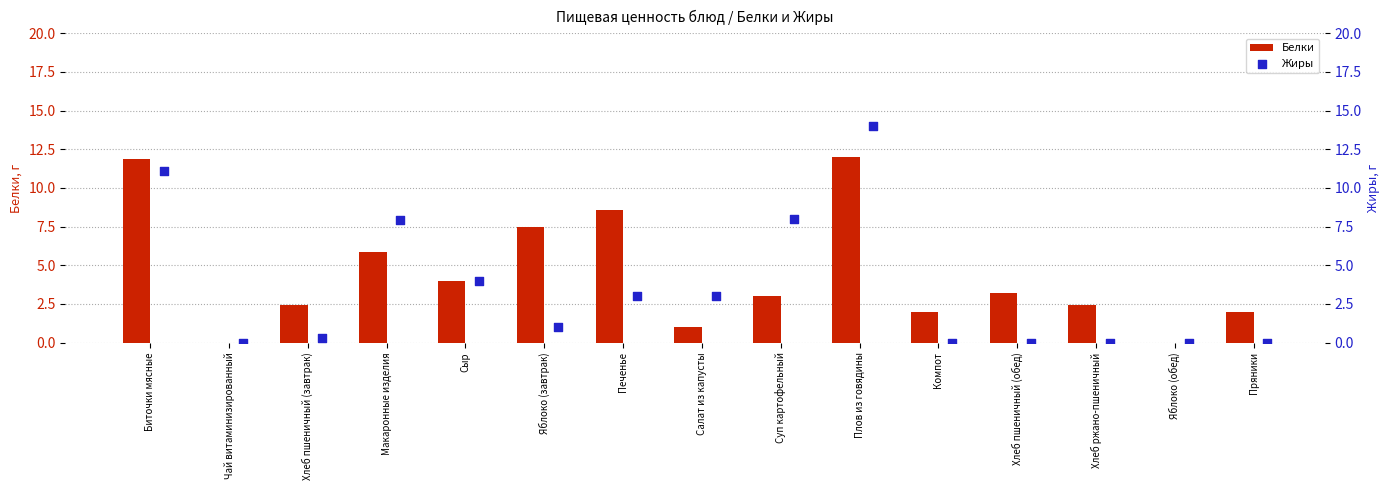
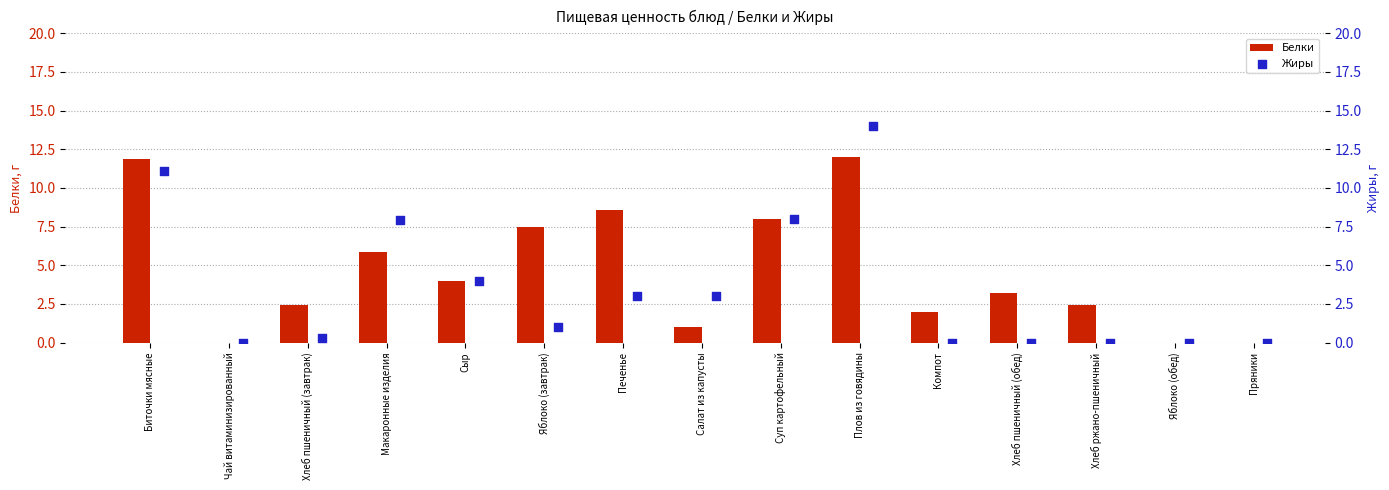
  {
    "Белки": {
      "Биточки мясные": 12,
      "Чай витаминизированный": 0,
      "Хлеб пшеничный (завтрак)": 2.4,
      "Макаронные изделия": 6,
      "Сыр": 4,
      "Яблоко (завтрак)": 7.5,
      "Печенье": 8.5,
      "Салат из капусты": 1,
-     "Суп картофельный": 3,
+     "Суп картофельный": 8,
      "Плов из говядины": 12,
      "Компот": 2,
      "Хлеб пшеничный (обед)": 3.2,
      "Хлеб ржано-пшеничный": 2.4,
      "Яблоко (обед)": 0,
-     "Пряники": 2
+     "Пряники": 0
    }
  }
